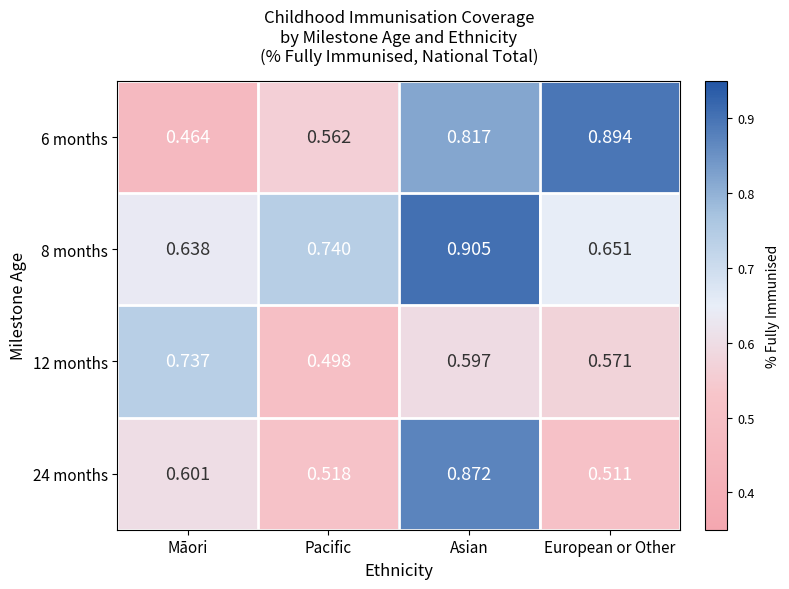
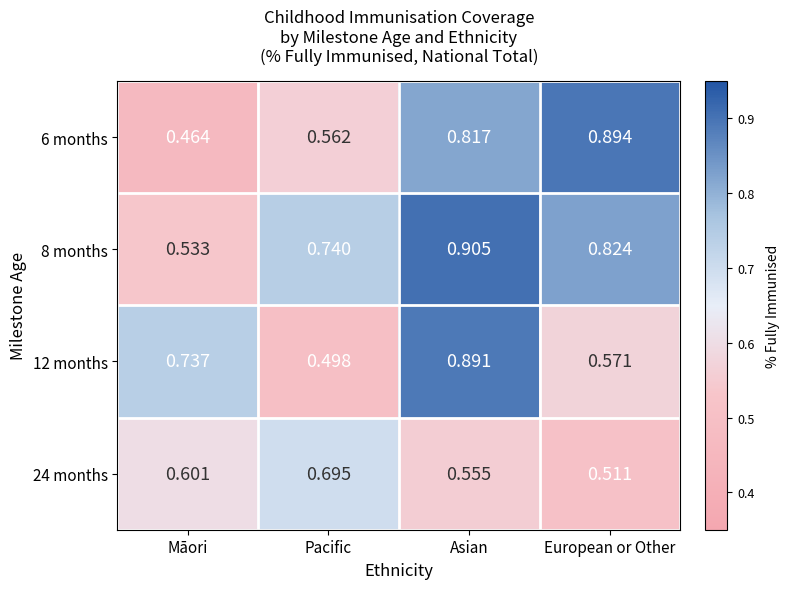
  {
    "6 months": {
      "Māori": 0.464,
      "Pacific": 0.562,
      "Asian": 0.817,
      "European or Other": 0.894
    },
    "8 months": {
-     "Māori": 0.638,
+     "Māori": 0.533,
      "Pacific": 0.740,
      "Asian": 0.905,
-     "European or Other": 0.651
+     "European or Other": 0.824
    },
    "12 months": {
      "Māori": 0.737,
      "Pacific": 0.498,
-     "Asian": 0.597,
+     "Asian": 0.891,
      "European or Other": 0.571
    },
    "24 months": {
      "Māori": 0.601,
-     "Pacific": 0.518,
-     "Asian": 0.872,
+     "Pacific": 0.695,
+     "Asian": 0.555,
      "European or Other": 0.511
    }
  }
